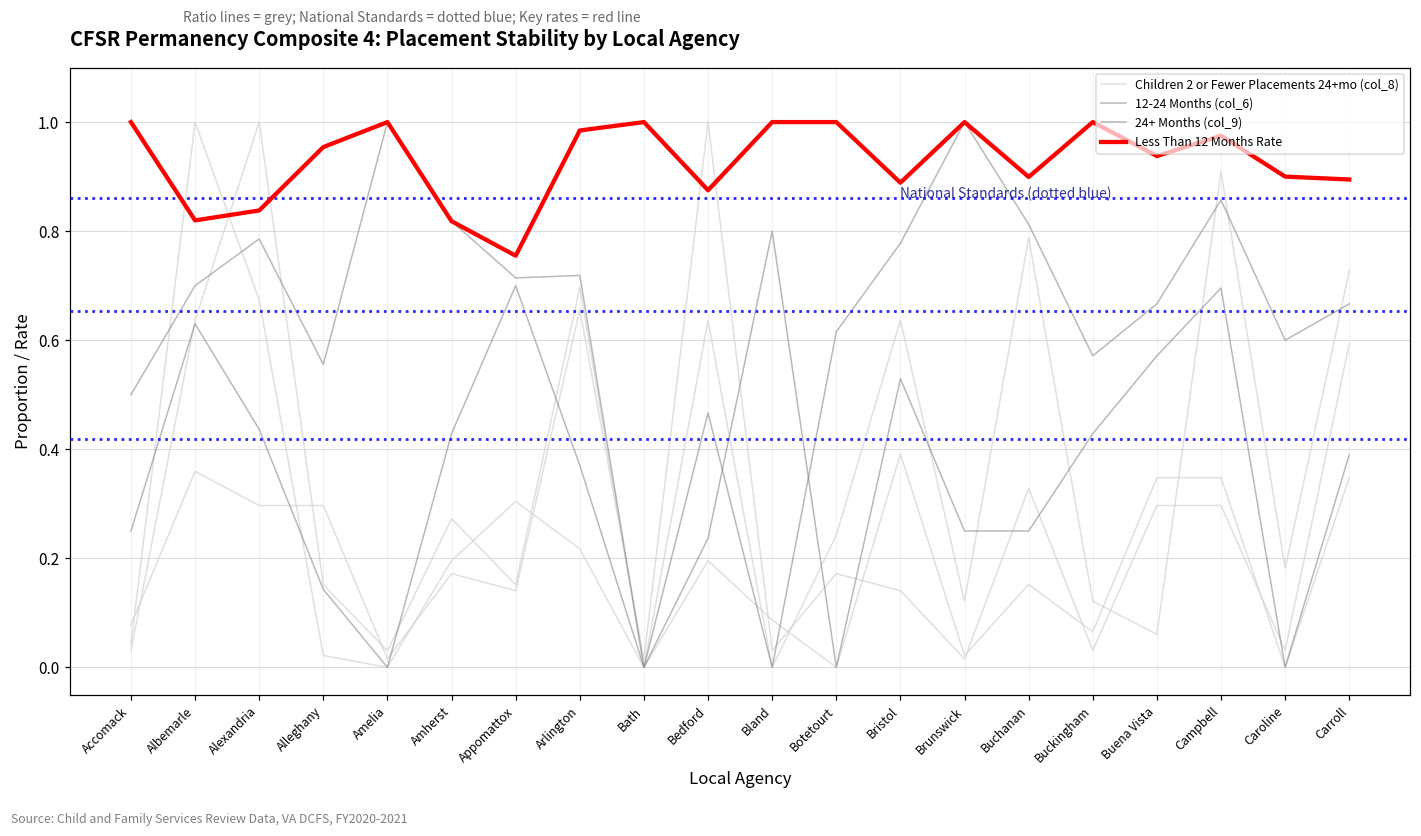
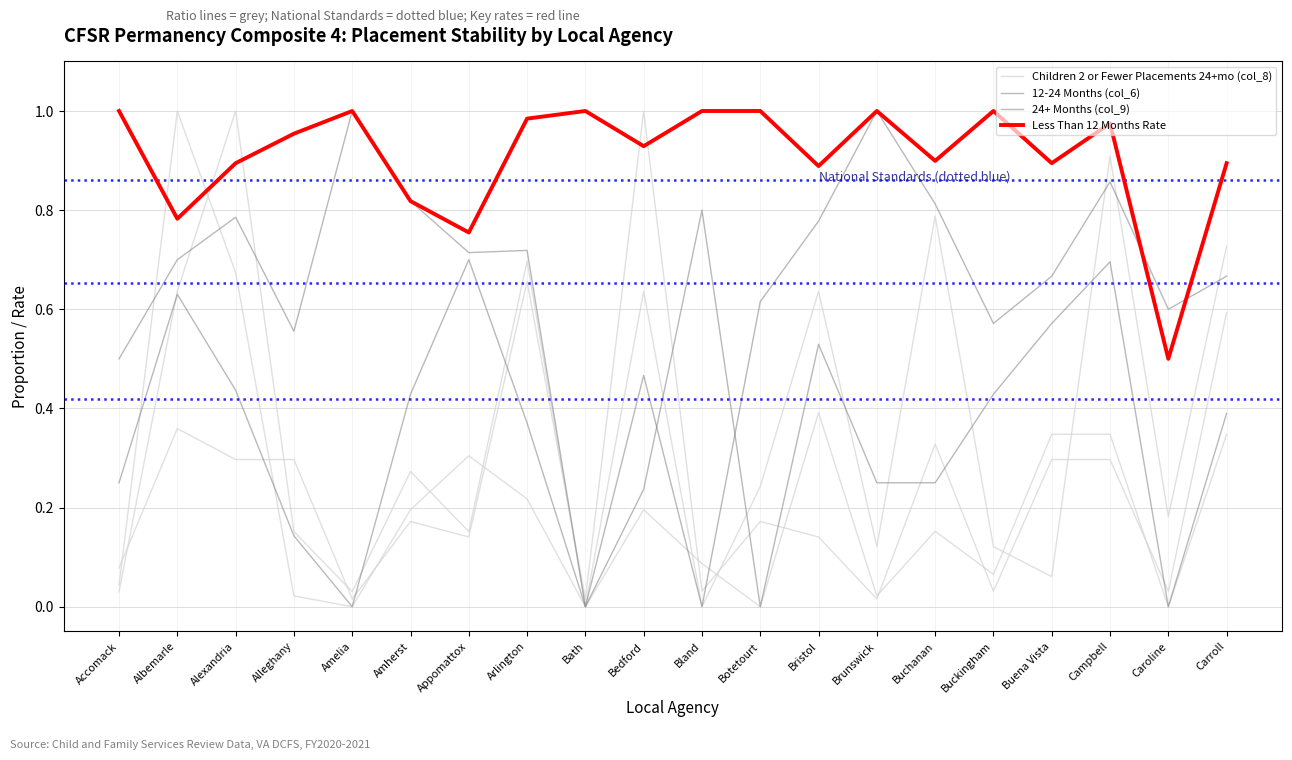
  {
    "Less Than 12 Months Rate": {
      "Accomack": 1.00,
-     "Albemarle": 0.82,
-     "Alexandria": 0.84,
+     "Albemarle": 0.78,
+     "Alexandria": 0.89,
      "Alleghany": 0.95,
      "Appomattox": 0.75,
      "Arlington": 0.98,
      "Bath": 1.00,
-     "Bedford": 0.88,
+     "Bedford": 0.93,
      "Bland": 1.00,
      "Botetourt": 1.00,
      "Bristol": 0.89,
      "Buchanan": 0.90,
      "Buckingham": 1.00,
-     "Buena Vista": 0.94,
-     "Caroline": 0.9,
+     "Buena Vista": 0.89,
+     "Caroline": 0.5,
      "Carroll": 0.89
    }
  }
